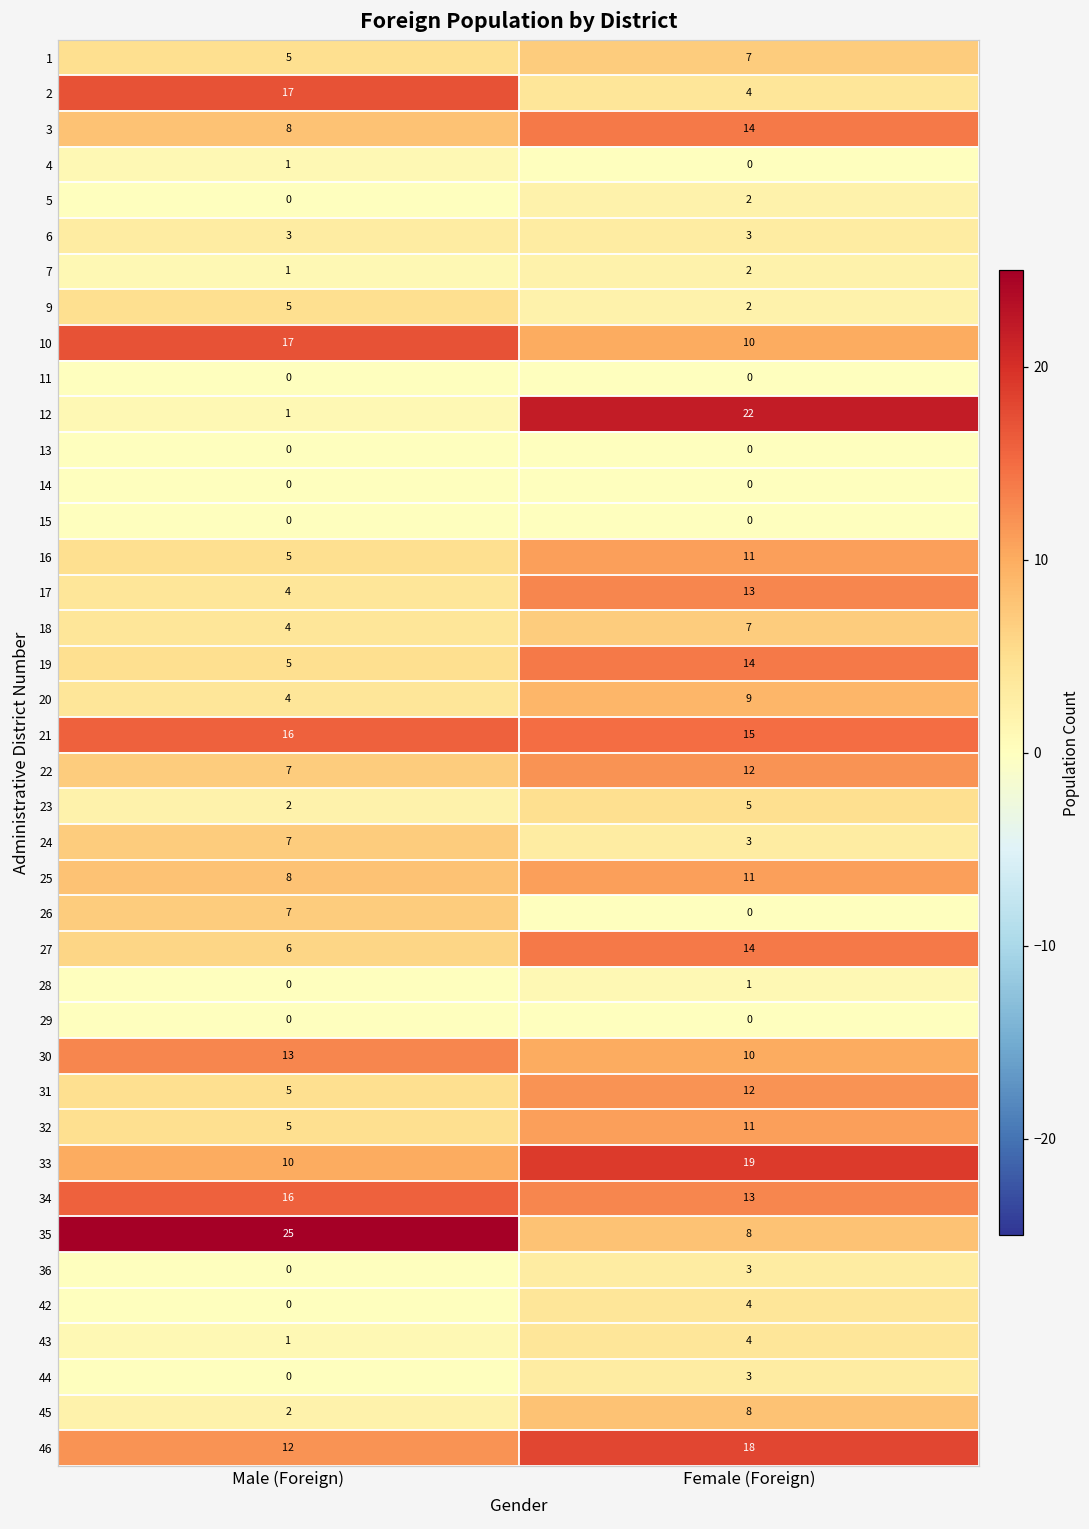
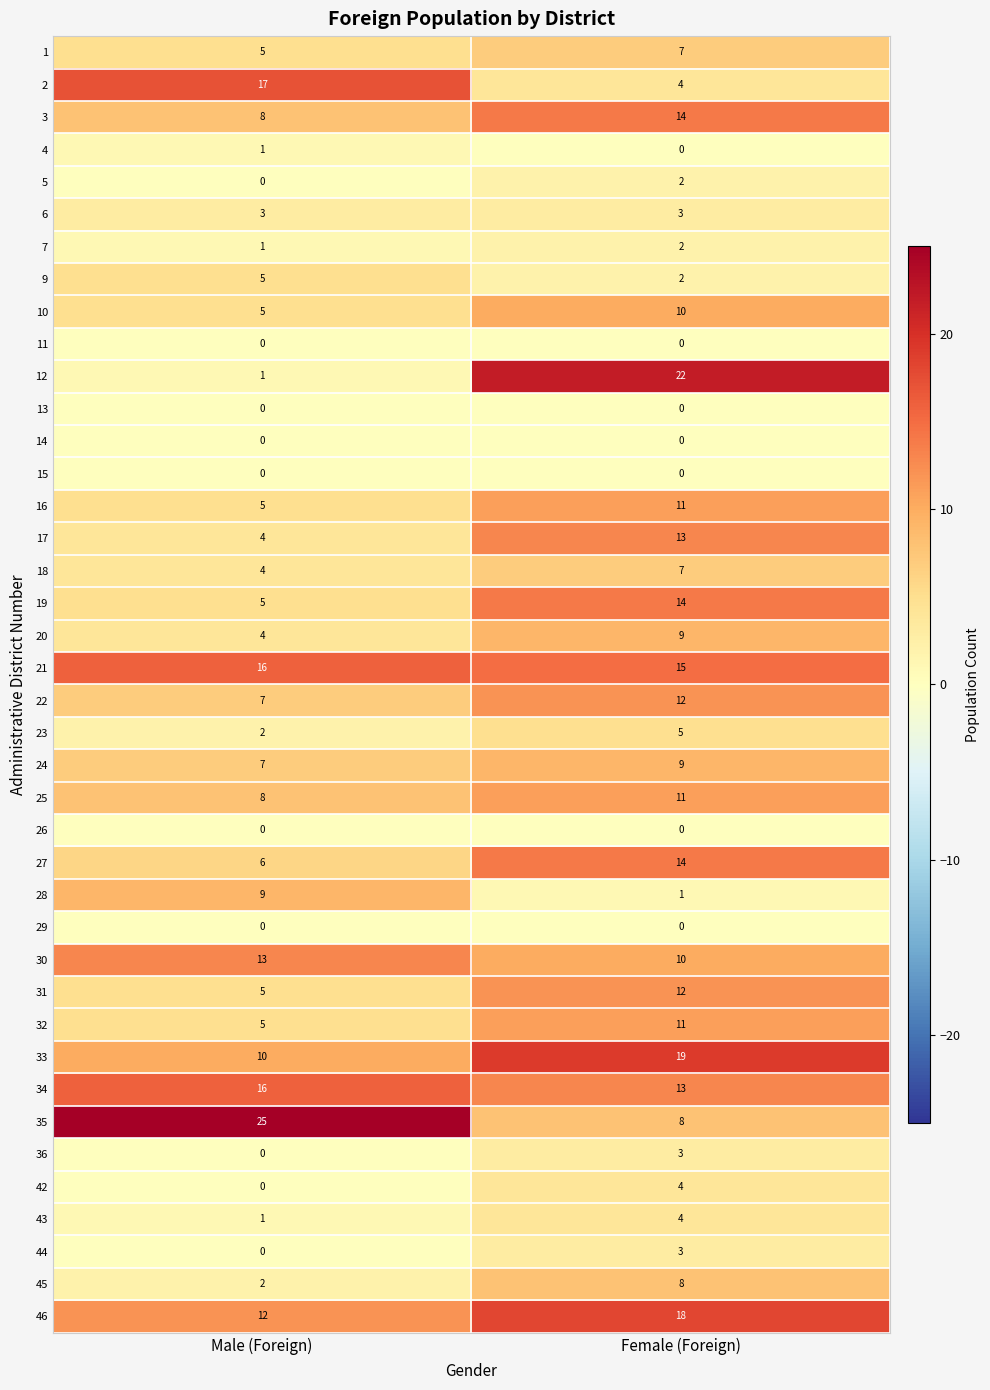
  {
    "1": {
      "Male (Foreign)": 5,
      "Female (Foreign)": 7
    },
    "2": {
      "Male (Foreign)": 17,
      "Female (Foreign)": 4
    },
    "3": {
      "Male (Foreign)": 8,
      "Female (Foreign)": 14
    },
    "4": {
      "Male (Foreign)": 1,
      "Female (Foreign)": 0
    },
    "5": {
      "Male (Foreign)": 0,
      "Female (Foreign)": 2
    },
    "6": {
      "Male (Foreign)": 3,
      "Female (Foreign)": 3
    },
    "7": {
      "Male (Foreign)": 1,
      "Female (Foreign)": 2
    },
    "9": {
      "Male (Foreign)": 5,
      "Female (Foreign)": 2
    },
    "10": {
-     "Male (Foreign)": 17,
+     "Male (Foreign)": 5,
      "Female (Foreign)": 10
    },
    "11": {
      "Male (Foreign)": 0,
      "Female (Foreign)": 0
    },
    "12": {
      "Male (Foreign)": 1,
      "Female (Foreign)": 22
    },
    "13": {
      "Male (Foreign)": 0,
      "Female (Foreign)": 0
    },
    "14": {
      "Male (Foreign)": 0,
      "Female (Foreign)": 0
    },
    "15": {
      "Male (Foreign)": 0,
      "Female (Foreign)": 0
    },
    "16": {
      "Male (Foreign)": 5,
      "Female (Foreign)": 11
    },
    "17": {
      "Male (Foreign)": 4,
      "Female (Foreign)": 13
    },
    "18": {
      "Male (Foreign)": 4,
      "Female (Foreign)": 7
    },
    "19": {
      "Male (Foreign)": 5,
      "Female (Foreign)": 14
    },
    "20": {
      "Male (Foreign)": 4,
      "Female (Foreign)": 9
    },
    "21": {
      "Male (Foreign)": 16,
      "Female (Foreign)": 15
    },
    "22": {
      "Male (Foreign)": 7,
      "Female (Foreign)": 12
    },
    "23": {
      "Male (Foreign)": 2,
      "Female (Foreign)": 5
    },
    "24": {
      "Male (Foreign)": 7,
-     "Female (Foreign)": 3
+     "Female (Foreign)": 9
    },
    "25": {
      "Male (Foreign)": 8,
      "Female (Foreign)": 11
    },
    "26": {
-     "Male (Foreign)": 7,
+     "Male (Foreign)": 0,
      "Female (Foreign)": 0
    },
    "27": {
      "Male (Foreign)": 6,
      "Female (Foreign)": 14
    },
    "28": {
-     "Male (Foreign)": 0,
+     "Male (Foreign)": 9,
      "Female (Foreign)": 1
    },
    "29": {
      "Male (Foreign)": 0,
      "Female (Foreign)": 0
    },
    "30": {
      "Male (Foreign)": 13,
      "Female (Foreign)": 10
    },
    "31": {
      "Male (Foreign)": 5,
      "Female (Foreign)": 12
    },
    "32": {
      "Male (Foreign)": 5,
      "Female (Foreign)": 11
    },
    "33": {
      "Male (Foreign)": 10,
      "Female (Foreign)": 19
    },
    "34": {
      "Male (Foreign)": 16,
      "Female (Foreign)": 13
    },
    "35": {
      "Male (Foreign)": 25,
      "Female (Foreign)": 8
    },
    "36": {
      "Male (Foreign)": 0,
      "Female (Foreign)": 3
    },
    "42": {
      "Male (Foreign)": 0,
      "Female (Foreign)": 4
    },
    "43": {
      "Male (Foreign)": 1,
      "Female (Foreign)": 4
    },
    "44": {
      "Male (Foreign)": 0,
      "Female (Foreign)": 3
    },
    "45": {
      "Male (Foreign)": 2,
      "Female (Foreign)": 8
    },
    "46": {
      "Male (Foreign)": 12,
      "Female (Foreign)": 18
    }
  }
